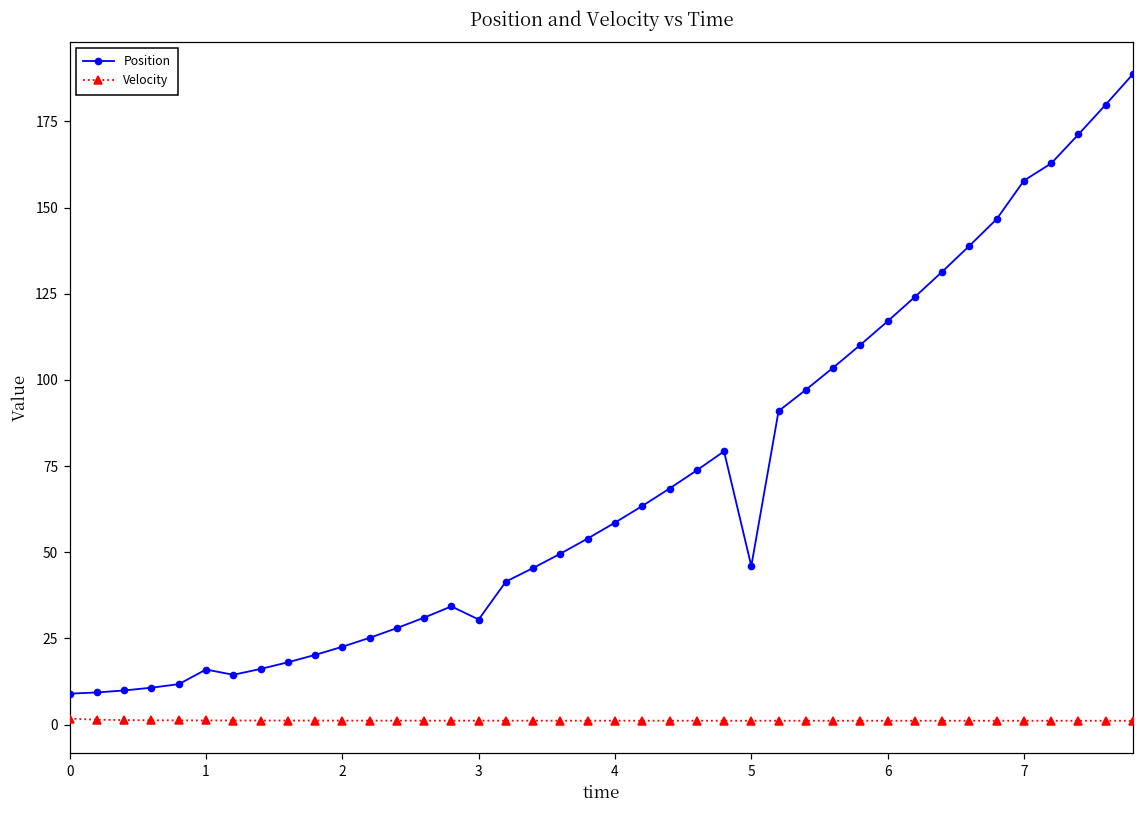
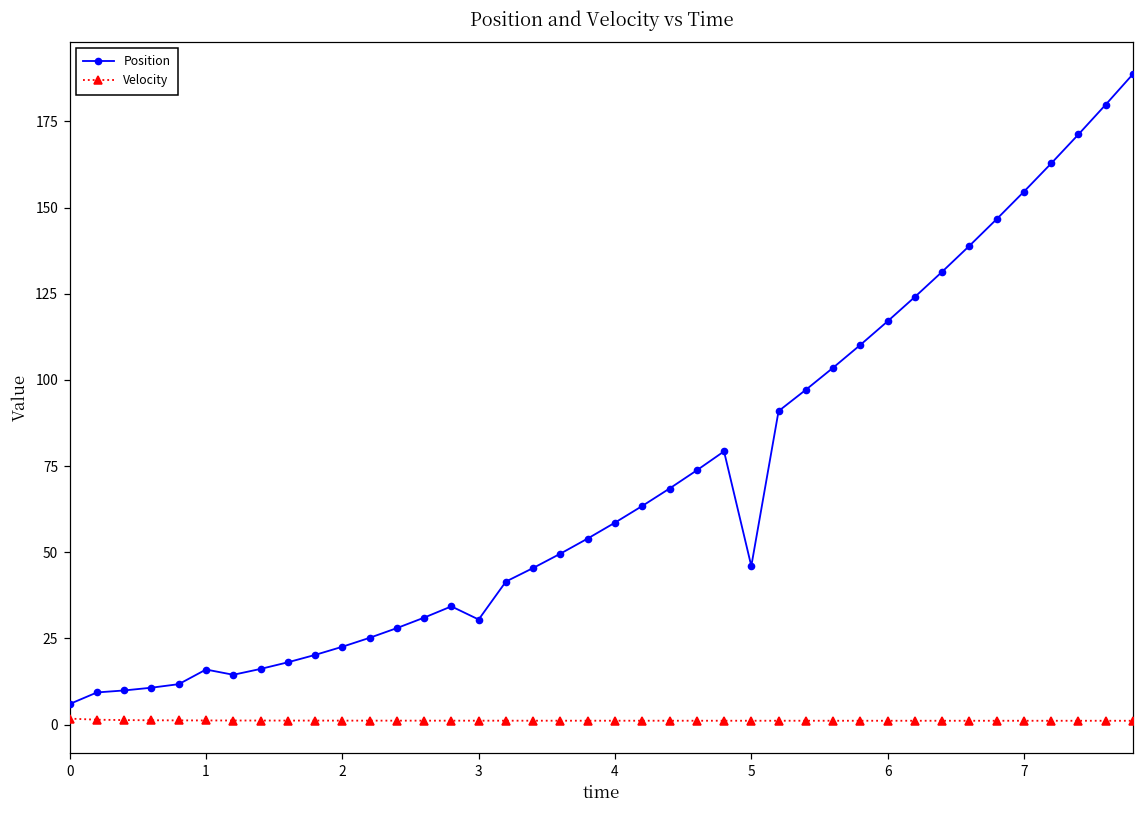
  {
    "Position": {
-     "0": 9,
+     "0": 6,
      "1": 16,
      "2": 23,
      "3": 31,
      "4": 59,
      "5": 46,
      "6": 117,
-     "7": 158
+     "7": 155
    },
    "Velocity": {
      "0": 2,
      "1": 1,
      "2": 1,
      "3": 1,
      "4": 1,
      "5": 1,
      "6": 1,
      "7": 1
    }
  }
